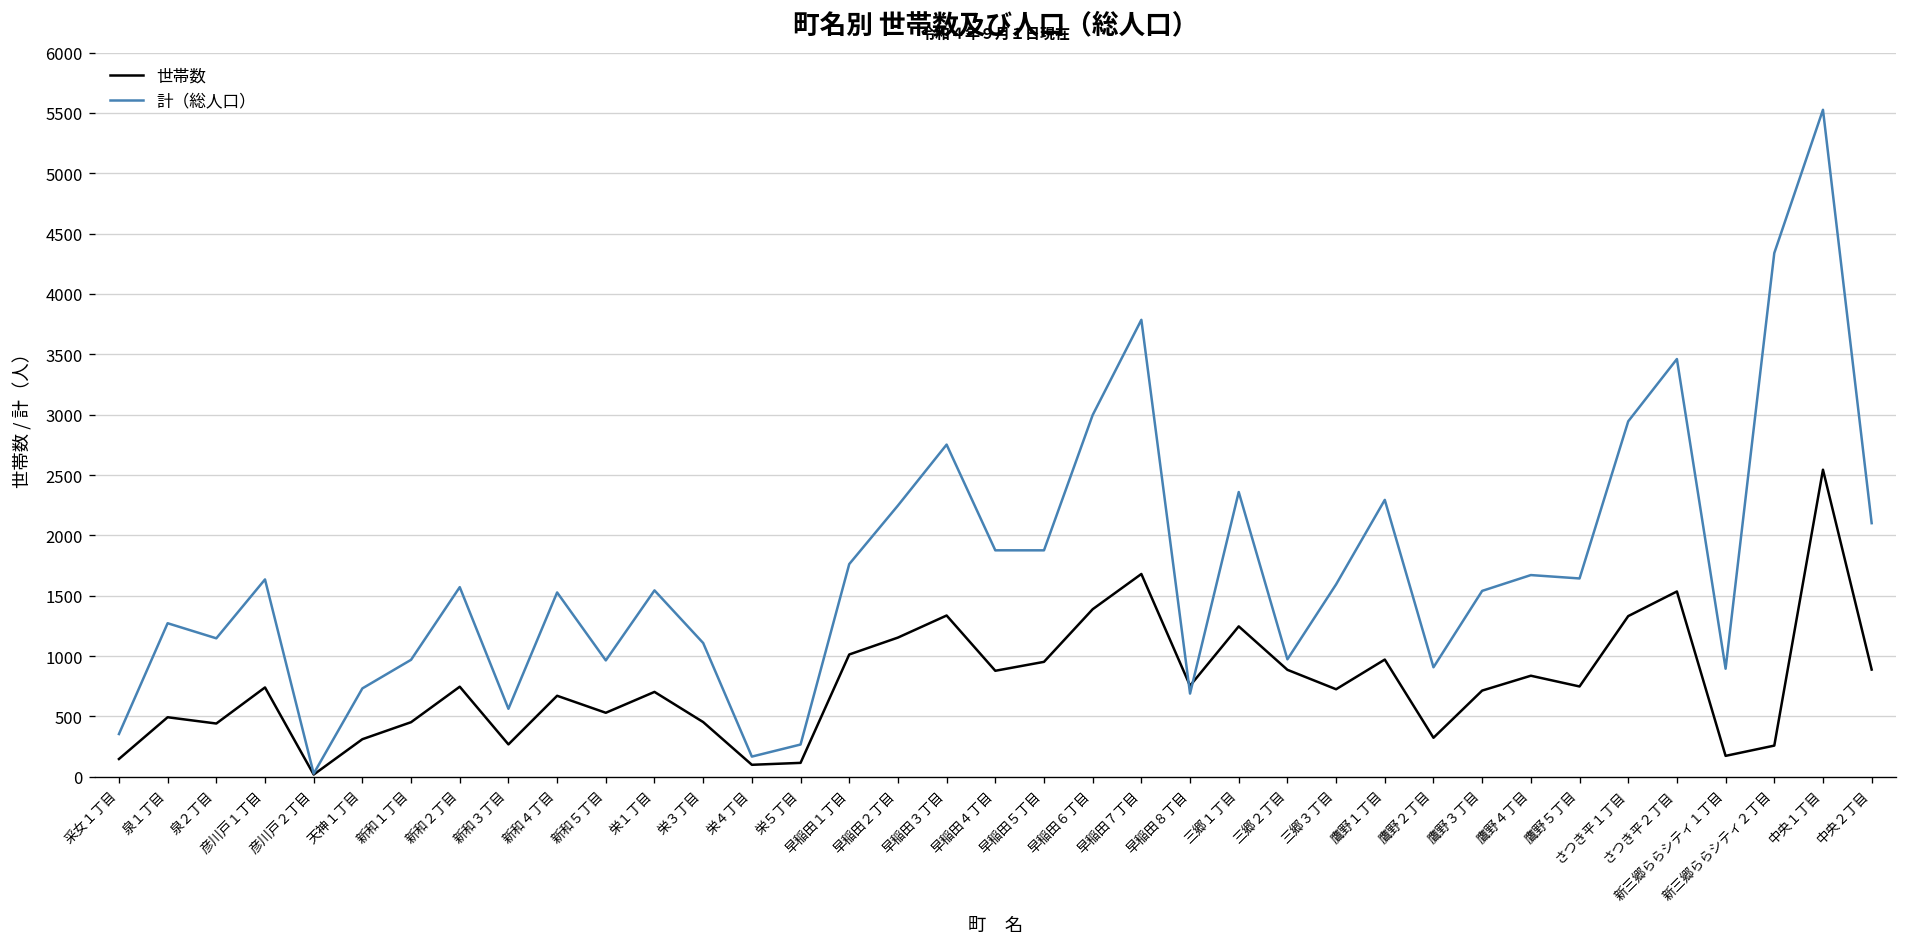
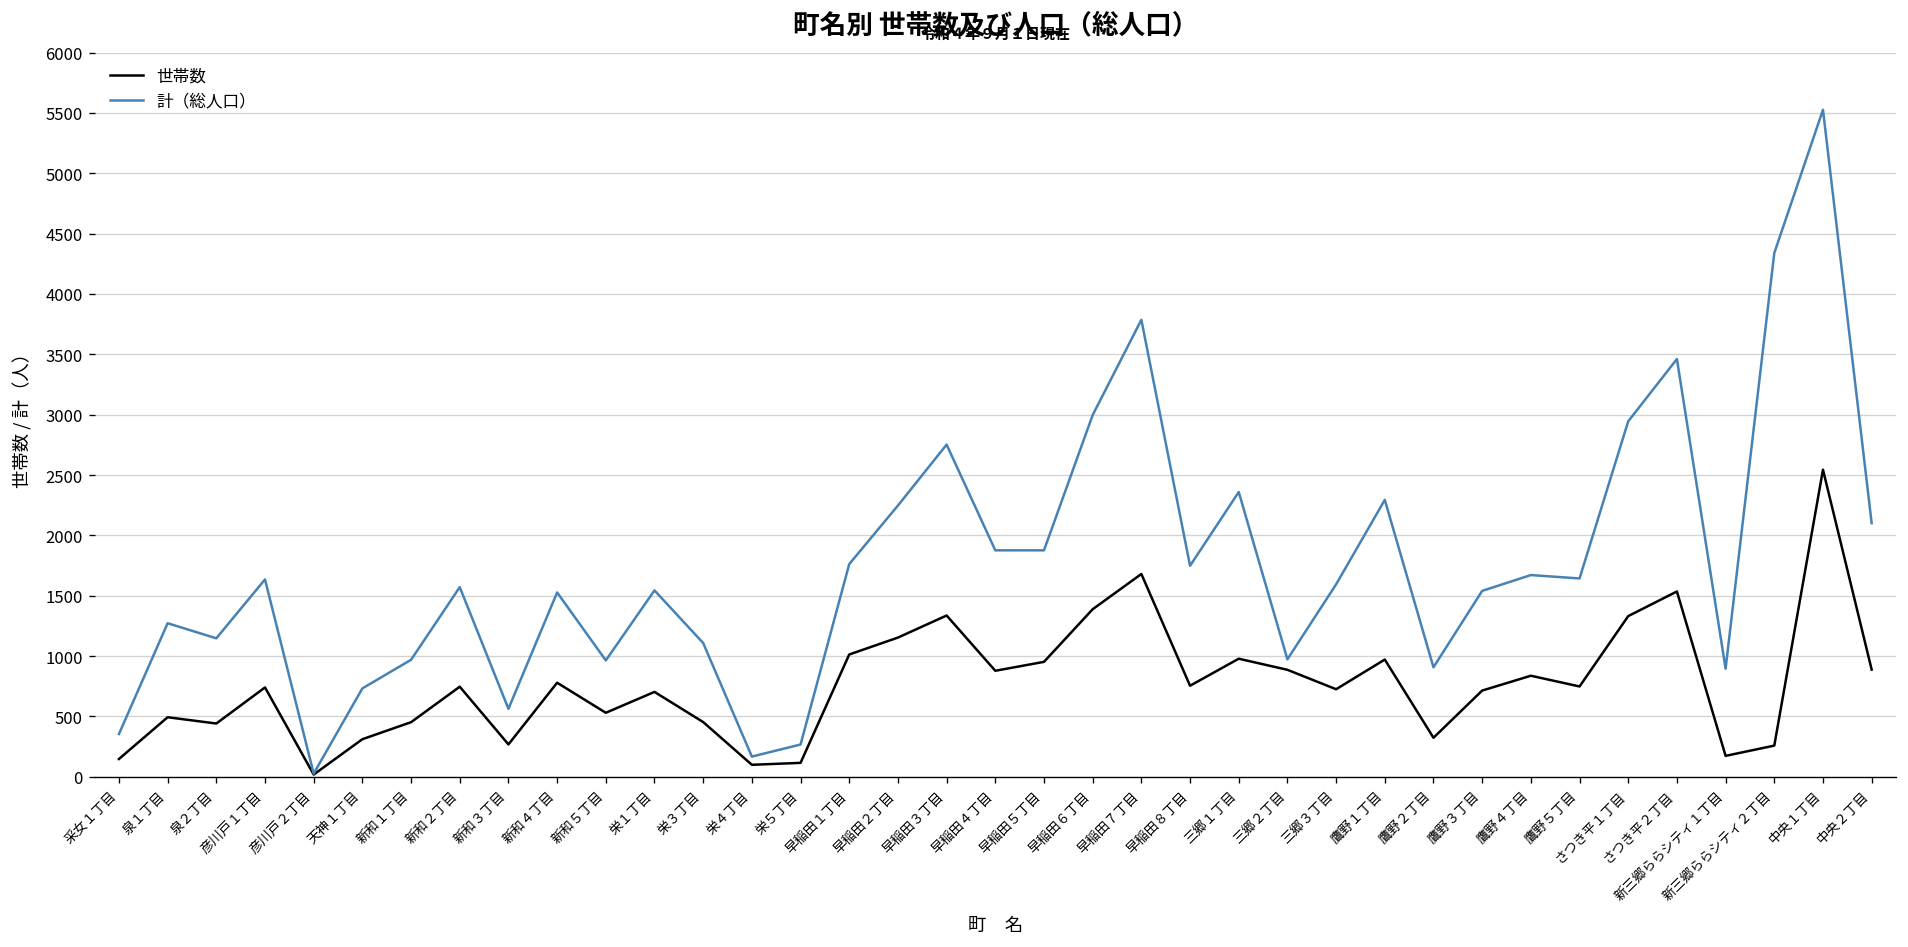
  {
    "世帯数": {
      "采女１丁目": 150,
      "泉１丁目": 490,
      "泉２丁目": 440,
      "彦川戸１丁目": 740,
      "天神１丁目": 310,
      "新和１丁目": 450,
      "新和２丁目": 750,
      "新和３丁目": 270,
-     "新和４丁目": 670,
+     "新和４丁目": 780,
      "新和５丁目": 530,
      "栄１丁目": 700,
      "栄３丁目": 450,
      "栄４丁目": 100,
      "栄５丁目": 120,
      "早稲田１丁目": 1010,
      "早稲田２丁目": 1150,
      "早稲田３丁目": 1340,
      "早稲田４丁目": 880,
      "早稲田５丁目": 950,
      "早稲田６丁目": 1390,
      "早稲田７丁目": 1680,
      "早稲田８丁目": 750,
-     "三郷１丁目": 1250,
+     "三郷１丁目": 980,
      "三郷２丁目": 890,
      "三郷３丁目": 730,
      "鷹野１丁目": 970,
      "鷹野２丁目": 320,
      "鷹野３丁目": 710,
      "鷹野４丁目": 840,
      "鷹野５丁目": 750,
      "さつき平１丁目": 1330,
      "さつき平２丁目": 1540,
      "新三郷ららシティ１丁目": 170,
      "新三郷ららシティ２丁目": 260,
      "中央１丁目": 2540,
      "中央２丁目": 890
    },
    "計（総人口）": {
      "采女１丁目": 350,
      "泉１丁目": 1270,
      "泉２丁目": 1150,
      "彦川戸１丁目": 1640,
      "天神１丁目": 730,
      "新和１丁目": 970,
      "新和２丁目": 1570,
      "新和３丁目": 560,
      "新和４丁目": 1530,
      "新和５丁目": 960,
      "栄１丁目": 1540,
      "栄３丁目": 1110,
      "栄４丁目": 170,
      "栄５丁目": 270,
      "早稲田１丁目": 1760,
      "早稲田２丁目": 2250,
      "早稲田３丁目": 2750,
      "早稲田４丁目": 1880,
      "早稲田５丁目": 1880,
      "早稲田６丁目": 3000,
      "早稲田７丁目": 3790,
-     "早稲田８丁目": 690,
+     "早稲田８丁目": 1750,
      "三郷１丁目": 2360,
      "三郷２丁目": 970,
      "三郷３丁目": 1590,
      "鷹野１丁目": 2290,
      "鷹野２丁目": 910,
      "鷹野３丁目": 1540,
      "鷹野４丁目": 1670,
      "鷹野５丁目": 1640,
      "さつき平１丁目": 2950,
      "さつき平２丁目": 3460,
      "新三郷ららシティ１丁目": 900,
      "新三郷ららシティ２丁目": 4340,
      "中央１丁目": 5530,
      "中央２丁目": 2100
    }
  }
